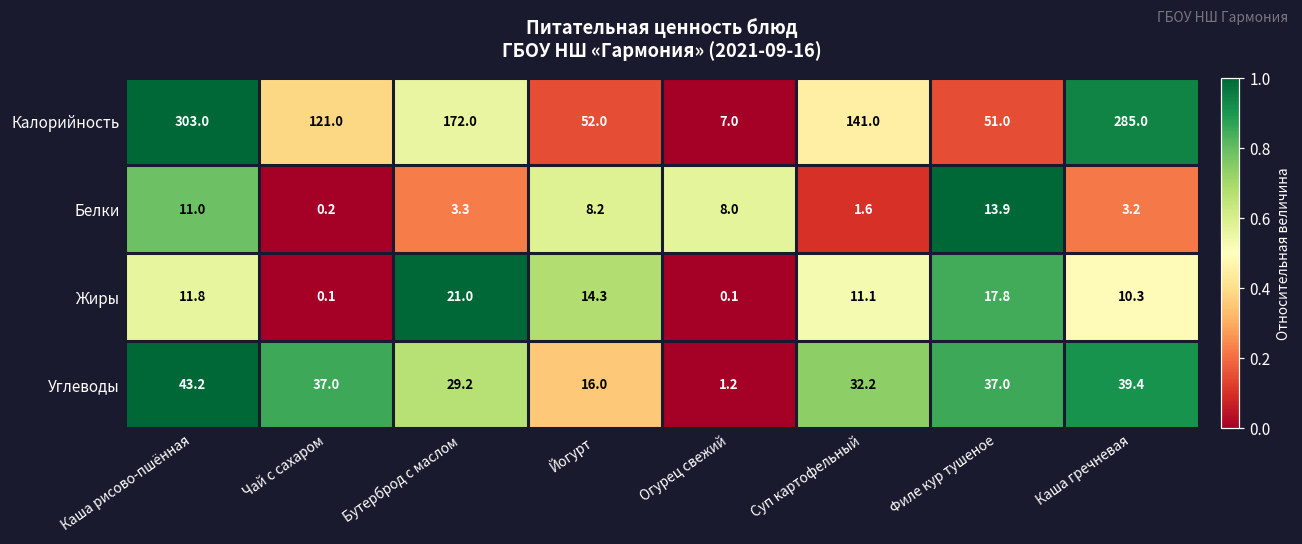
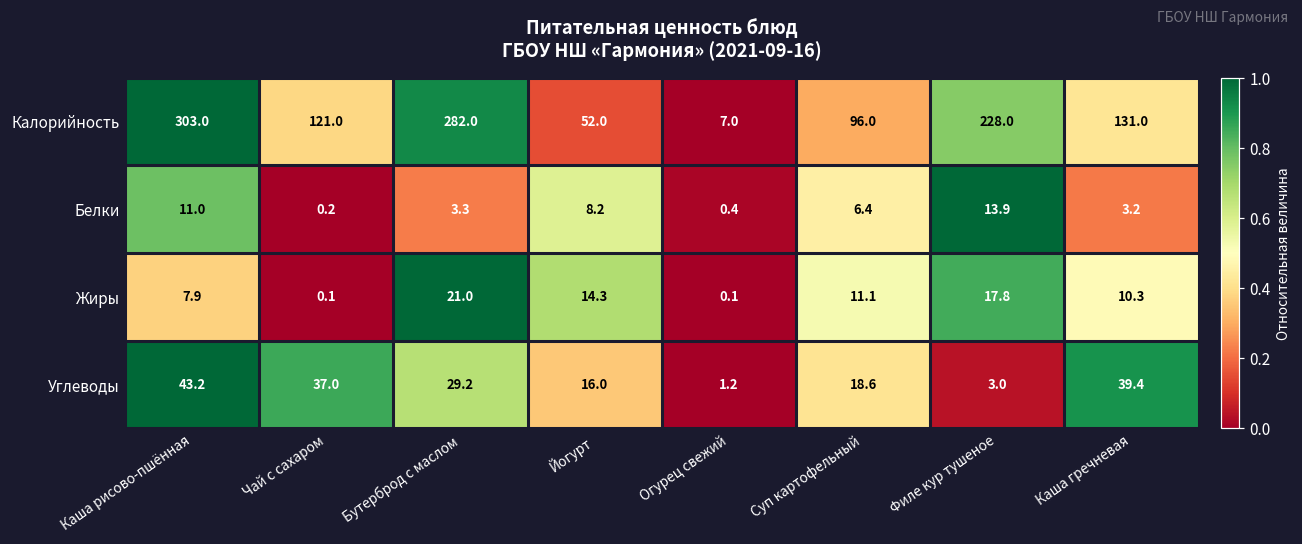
  {
    "Калорийность": {
      "Каша рисово-пшённая": 303.0,
      "Чай с сахаром": 121.0,
-     "Бутерброд с маслом": 172.0,
+     "Бутерброд с маслом": 282.0,
      "Йогурт": 52.0,
      "Огурец свежий": 7.0,
-     "Суп картофельный": 141.0,
-     "Филе кур тушеное": 51.0,
-     "Каша гречневая": 285.0
+     "Суп картофельный": 96.0,
+     "Филе кур тушеное": 228.0,
+     "Каша гречневая": 131.0
    },
    "Белки": {
      "Каша рисово-пшённая": 11.0,
      "Чай с сахаром": 0.2,
      "Бутерброд с маслом": 3.3,
      "Йогурт": 8.2,
-     "Огурец свежий": 8.0,
-     "Суп картофельный": 1.6,
+     "Огурец свежий": 0.4,
+     "Суп картофельный": 6.4,
      "Филе кур тушеное": 13.9,
      "Каша гречневая": 3.2
    },
    "Жиры": {
-     "Каша рисово-пшённая": 11.8,
+     "Каша рисово-пшённая": 7.9,
      "Чай с сахаром": 0.1,
      "Бутерброд с маслом": 21.0,
      "Йогурт": 14.3,
      "Огурец свежий": 0.1,
      "Суп картофельный": 11.1,
      "Филе кур тушеное": 17.8,
      "Каша гречневая": 10.3
    },
    "Углеводы": {
      "Каша рисово-пшённая": 43.2,
      "Чай с сахаром": 37.0,
      "Бутерброд с маслом": 29.2,
      "Йогурт": 16.0,
      "Огурец свежий": 1.2,
-     "Суп картофельный": 32.2,
-     "Филе кур тушеное": 37.0,
+     "Суп картофельный": 18.6,
+     "Филе кур тушеное": 3.0,
      "Каша гречневая": 39.4
    }
  }
